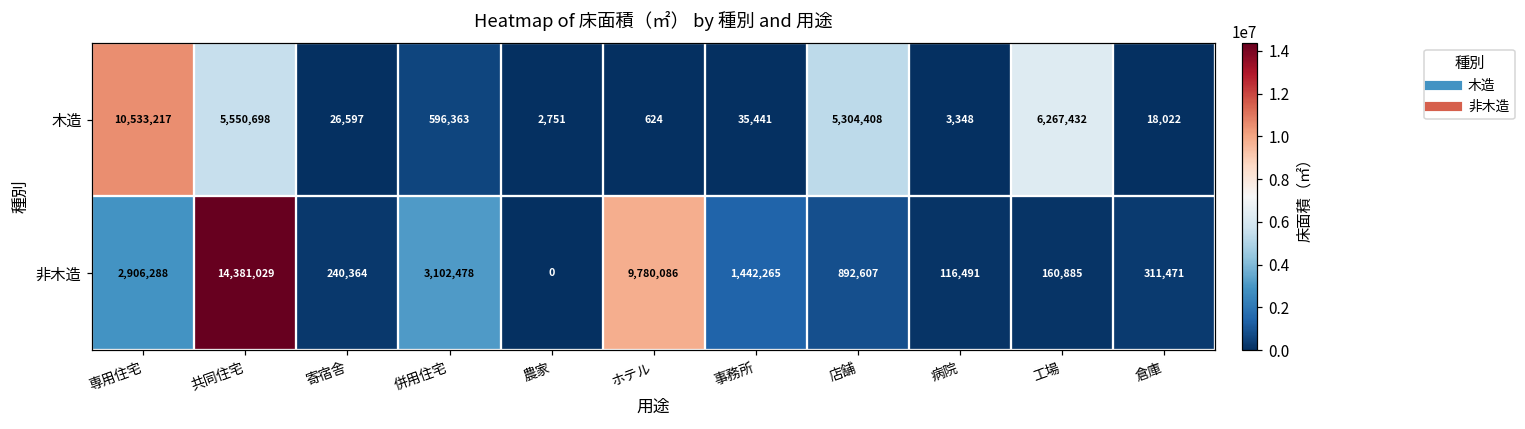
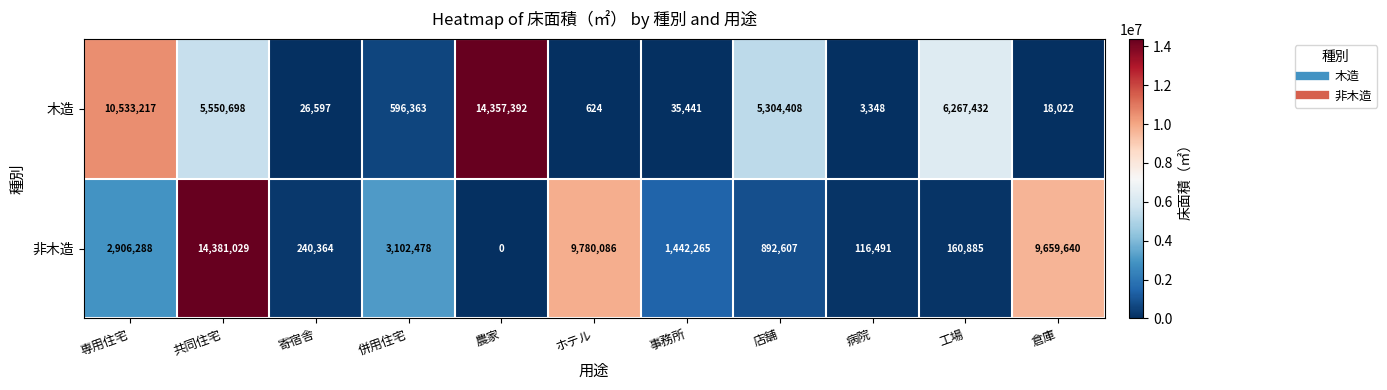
  {
    "木造": {
      "専用住宅": "10,533,217",
      "共同住宅": "5,550,698",
      "寄宿舎": "26,597",
      "併用住宅": "596,363",
-     "農家": "2,751",
+     "農家": "14,357,392",
      "ホテル": "624",
      "事務所": "35,441",
      "店舗": "5,304,408",
      "病院": "3,348",
      "工場": "6,267,432",
      "倉庫": "18,022"
    },
    "非木造": {
      "専用住宅": "2,906,288",
      "共同住宅": "14,381,029",
      "寄宿舎": "240,364",
      "併用住宅": "3,102,478",
      "農家": "0",
      "ホテル": "9,780,086",
      "事務所": "1,442,265",
      "店舗": "892,607",
      "病院": "116,491",
      "工場": "160,885",
-     "倉庫": "311,471"
+     "倉庫": "9,659,640"
    }
  }
